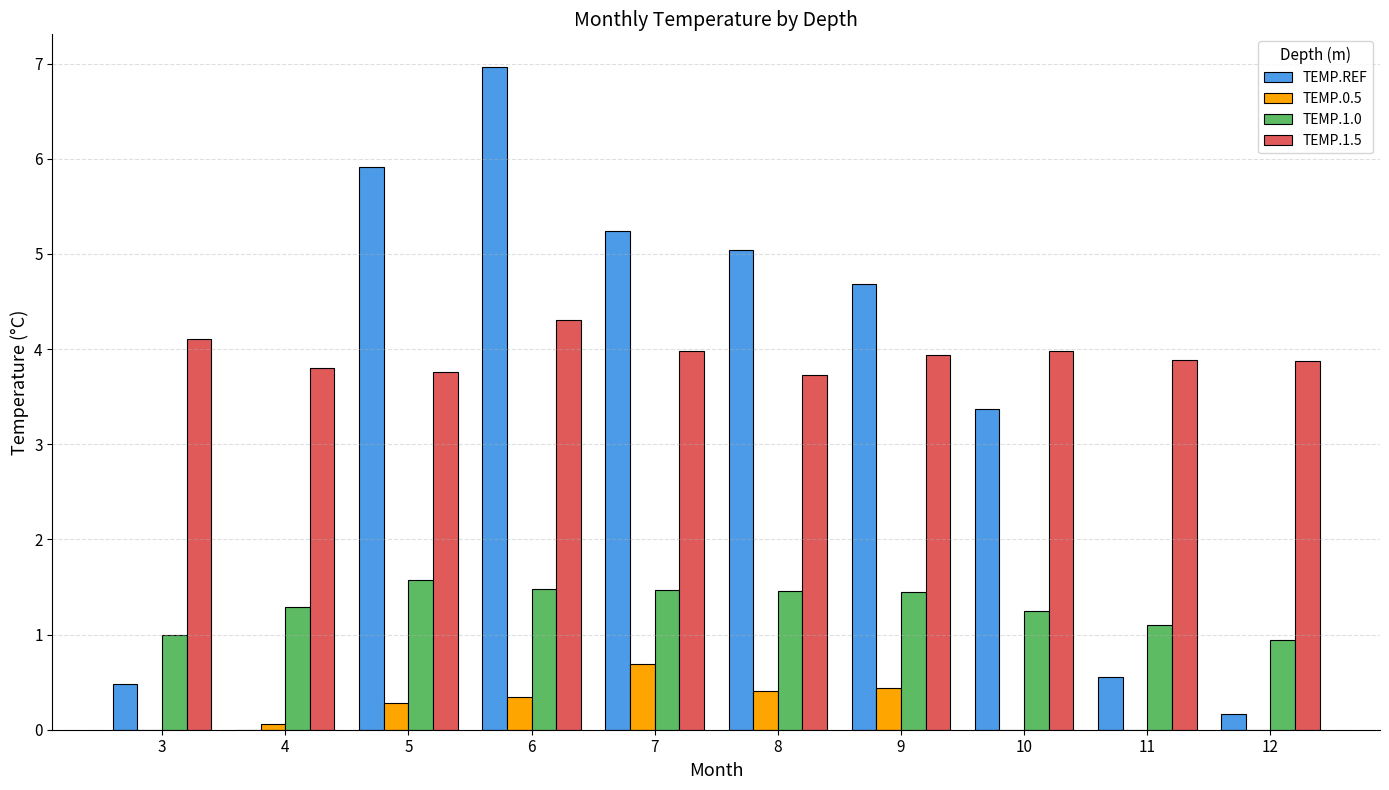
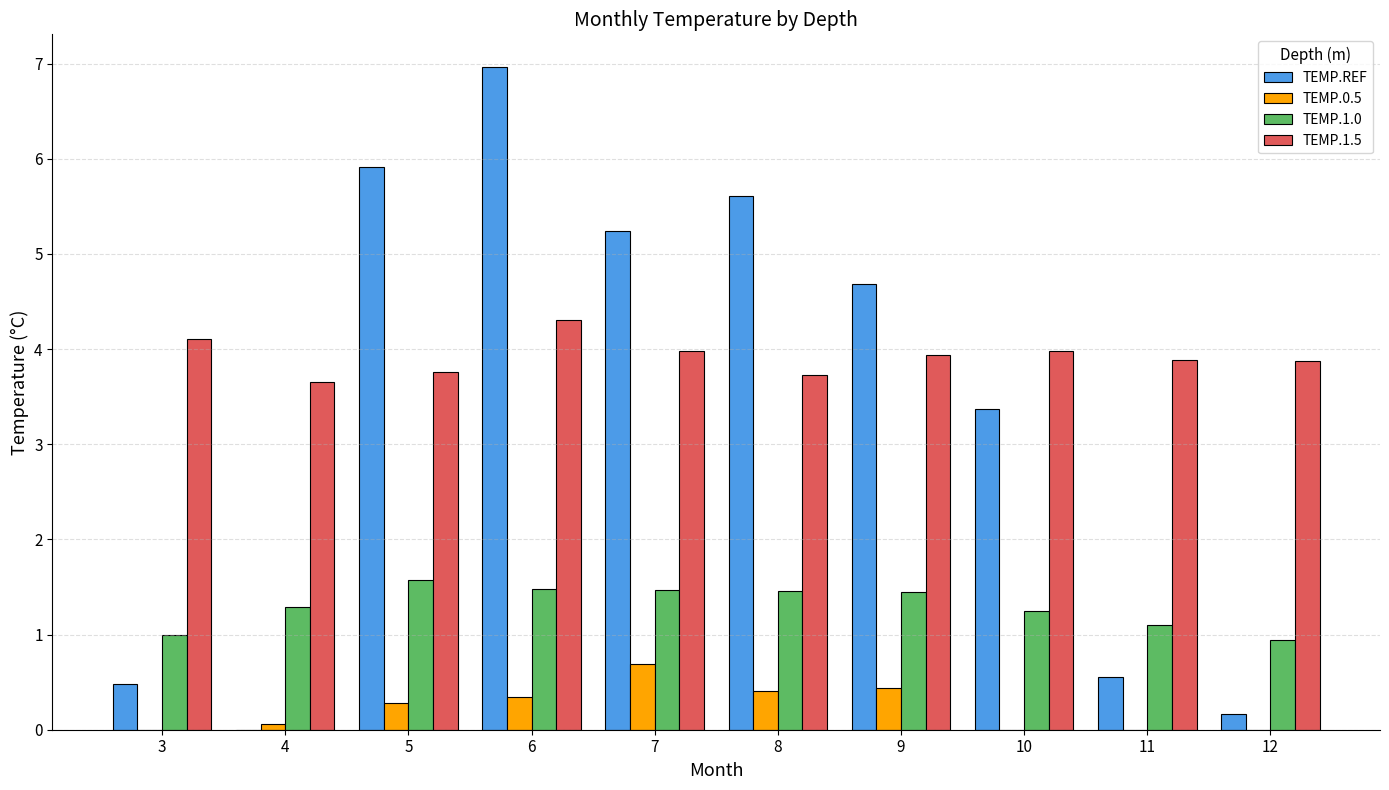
  {
    "TEMP.REF": {
      "3": 0.5,
      "4": 0.0,
      "5": 5.9,
      "6": 7.0,
      "7": 5.2,
-     "8": 5.0,
+     "8": 5.6,
      "9": 4.7,
      "10": 3.4,
      "11": 0.6,
      "12": 0.2
    },
    "TEMP.0.5": {
      "3": 0.0,
      "4": 0.1,
      "5": 0.3,
      "6": 0.3,
      "7": 0.7,
      "8": 0.4,
      "9": 0.4,
      "10": 0.0,
      "11": 0.0,
      "12": 0.0
    },
    "TEMP.1.0": {
      "3": 1.0,
      "4": 1.3,
      "5": 1.6,
      "6": 1.5,
      "7": 1.5,
      "8": 1.5,
      "9": 1.5,
      "10": 1.3,
      "11": 1.1,
      "12": 0.9
    },
    "TEMP.1.5": {
      "3": 4.1,
-     "4": 3.8,
+     "4": 3.7,
      "5": 3.8,
      "6": 4.3,
      "7": 4.0,
      "8": 3.7,
      "9": 3.9,
      "10": 4.0,
      "11": 3.9,
      "12": 3.9
    }
  }
